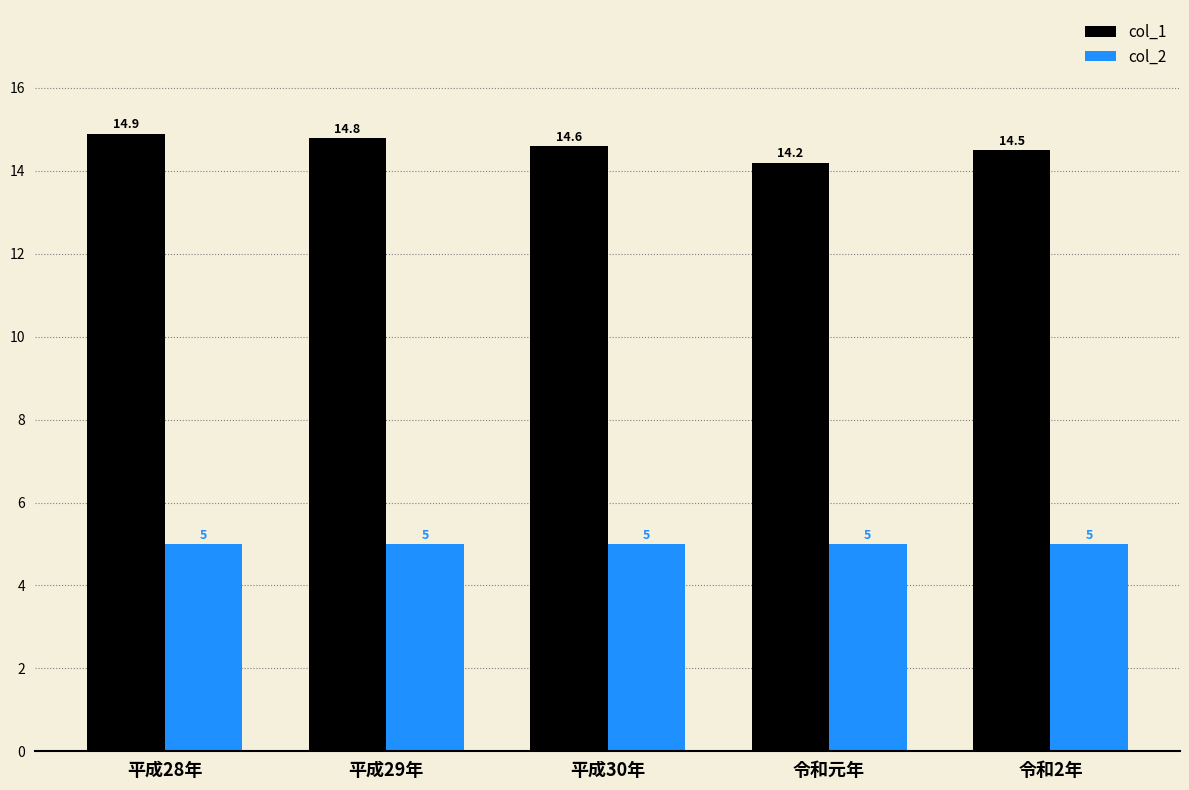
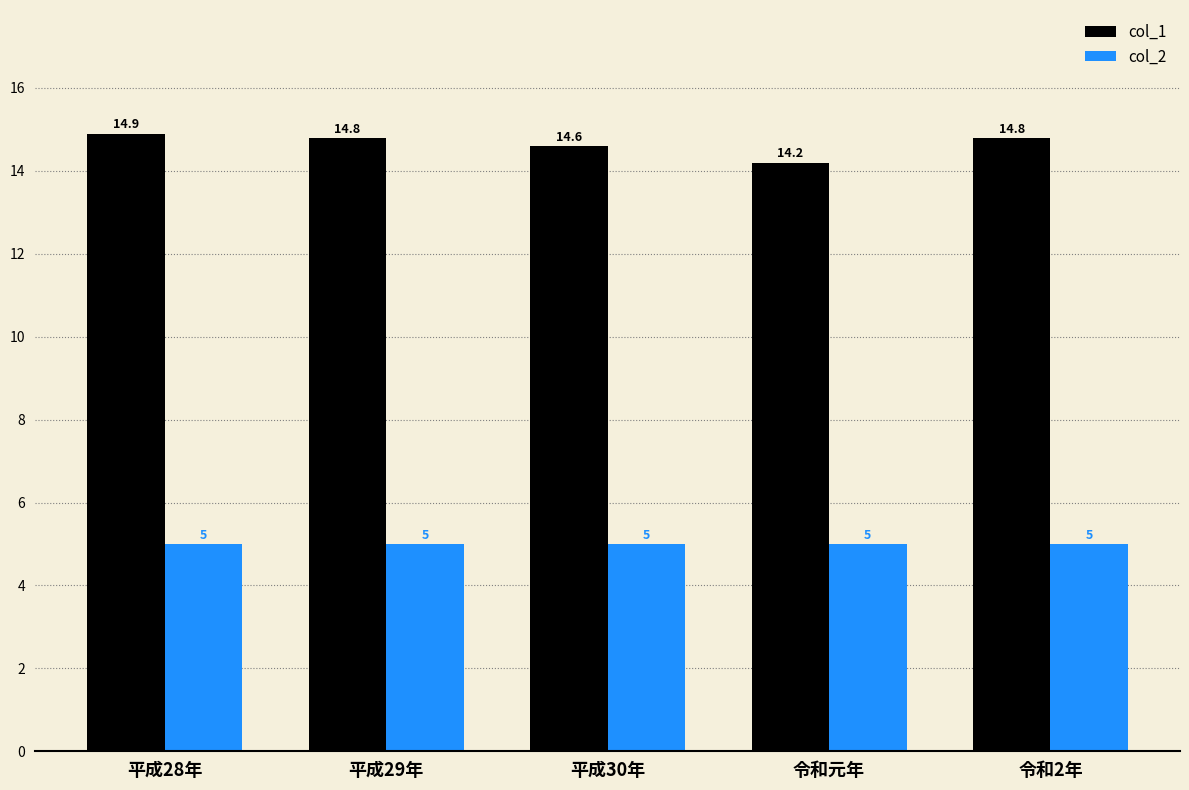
  {
    "col_1": {
      "平成28年": 14.9,
      "平成29年": 14.8,
      "平成30年": 14.6,
      "令和元年": 14.2,
-     "令和2年": 14.5
+     "令和2年": 14.8
    },
    "col_2": {
      "平成28年": 5,
      "平成29年": 5,
      "平成30年": 5,
      "令和元年": 5,
      "令和2年": 5
    }
  }
